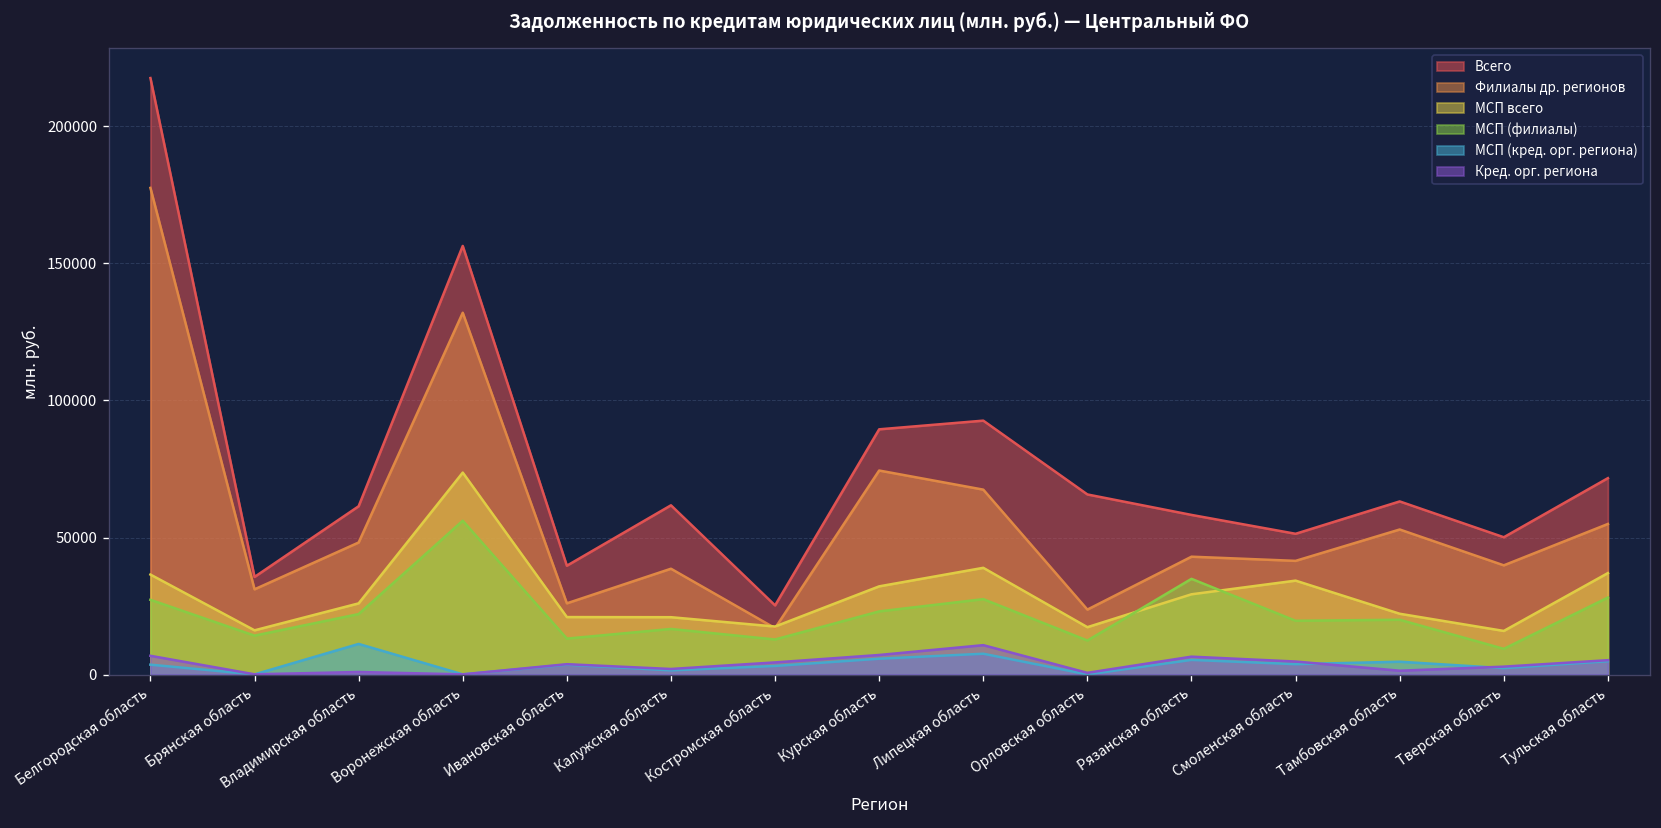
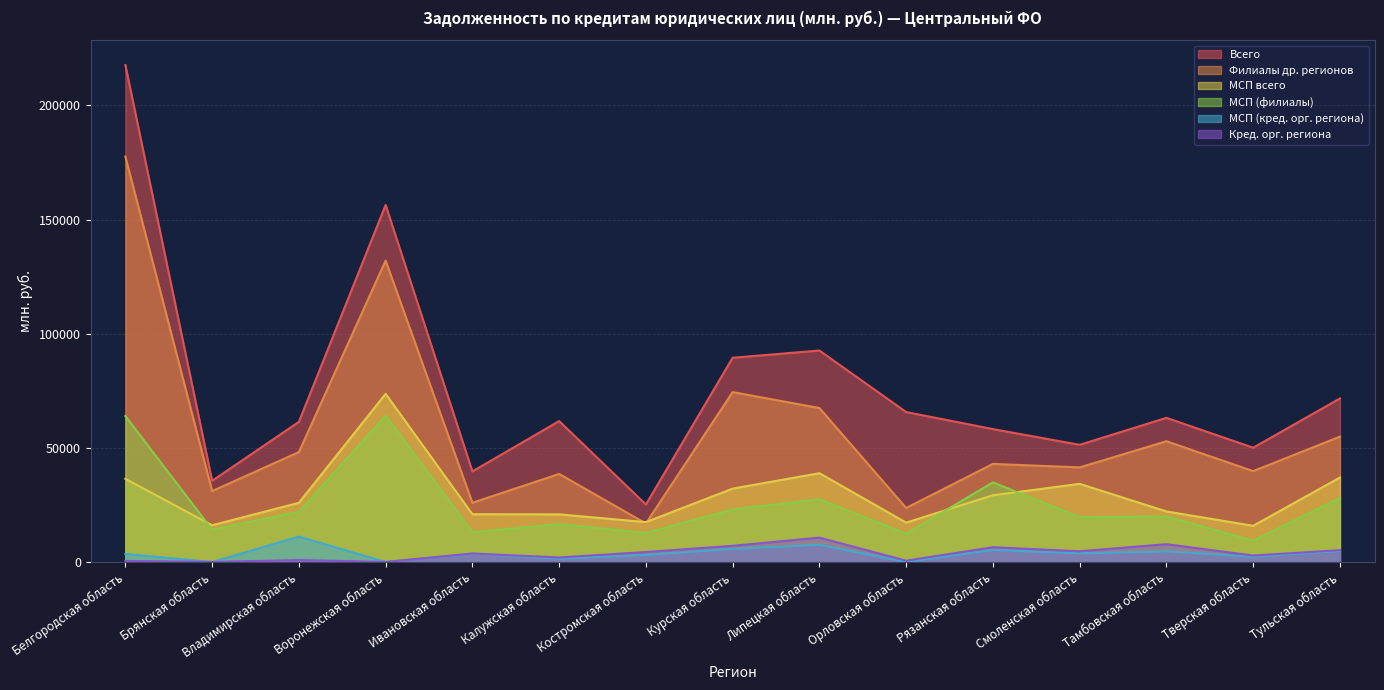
  {
    "МСП (филиалы)": {
-     "Белгородская область": 27000,
+     "Белгородская область": 64000,
      "Брянская область": 14000,
      "Владимирская область": 22000,
-     "Воронежская область": 56000,
+     "Воронежская область": 64000,
      "Ивановская область": 13000,
      "Калужская область": 17000,
      "Костромская область": 13000,
      "Курская область": 23000,
      "Липецкая область": 28000,
      "Орловская область": 12000,
      "Рязанская область": 35000,
      "Смоленская область": 20000,
      "Тамбовская область": 20000,
      "Тверская область": 9000,
      "Тульская область": 28000
    },
    "МСП (кред. орг. региона)": {
      "Белгородская область": 4000,
      "Владимирская область": 11000,
      "Костромская область": 3000,
      "Курская область": 6000,
      "Липецкая область": 8000,
      "Рязанская область": 5000,
      "Тамбовская область": 5000
    },
    "Кред. орг. региона": {
-     "Белгородская область": 7000,
+     "Белгородская область": 1000,
      "Владимирская область": 1000,
      "Костромская область": 4000,
      "Курская область": 7000,
      "Липецкая область": 11000,
      "Рязанская область": 7000,
-     "Тамбовская область": 1000
+     "Тамбовская область": 8000
    }
  }
